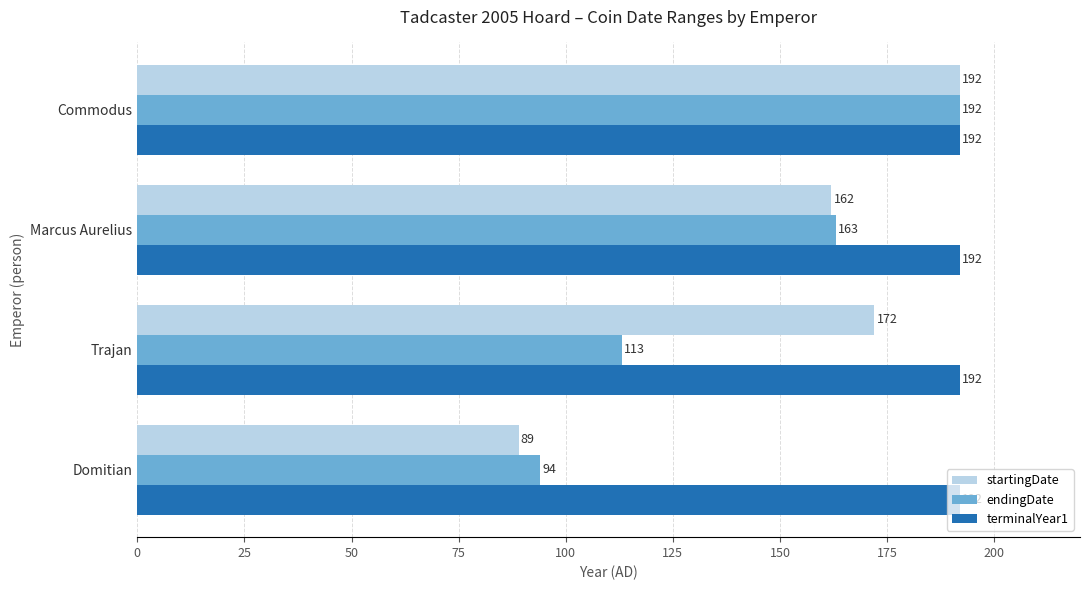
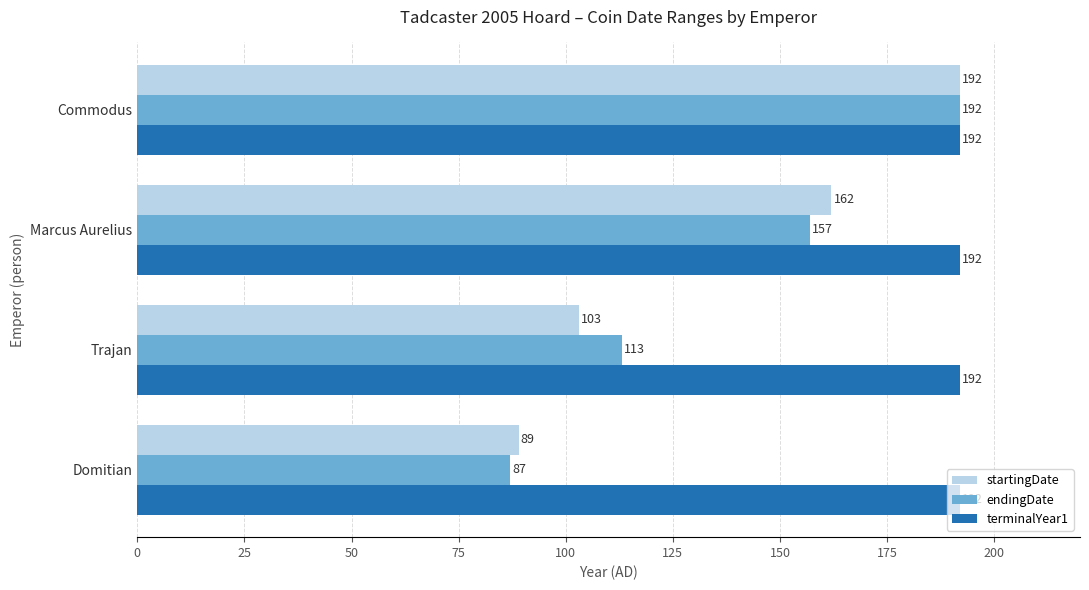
  {
    "startingDate": {
      "Commodus": 192,
      "Marcus Aurelius": 162,
-     "Trajan": 172,
+     "Trajan": 103,
      "Domitian": 89
    },
    "endingDate": {
      "Commodus": 192,
-     "Marcus Aurelius": 163,
+     "Marcus Aurelius": 157,
      "Trajan": 113,
-     "Domitian": 94
+     "Domitian": 87
    },
    "terminalYear1": {
      "Commodus": 192,
      "Marcus Aurelius": 192,
      "Trajan": 192
    }
  }
